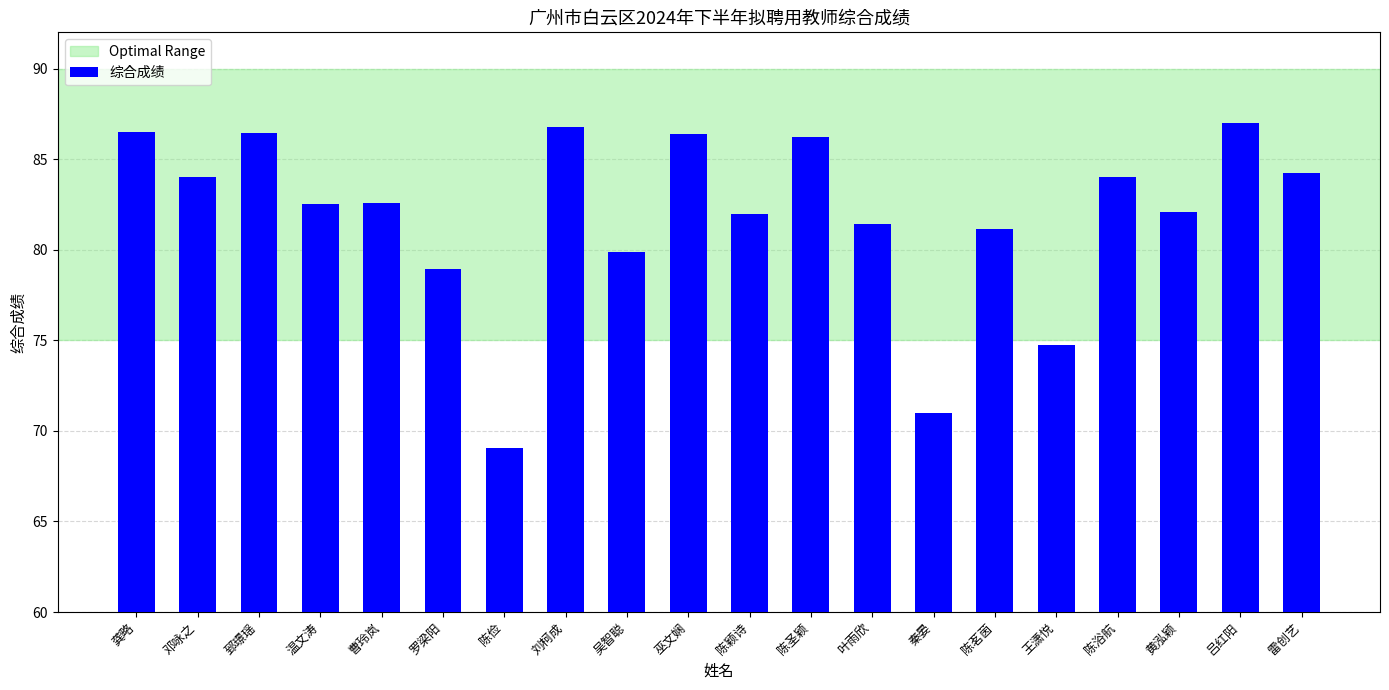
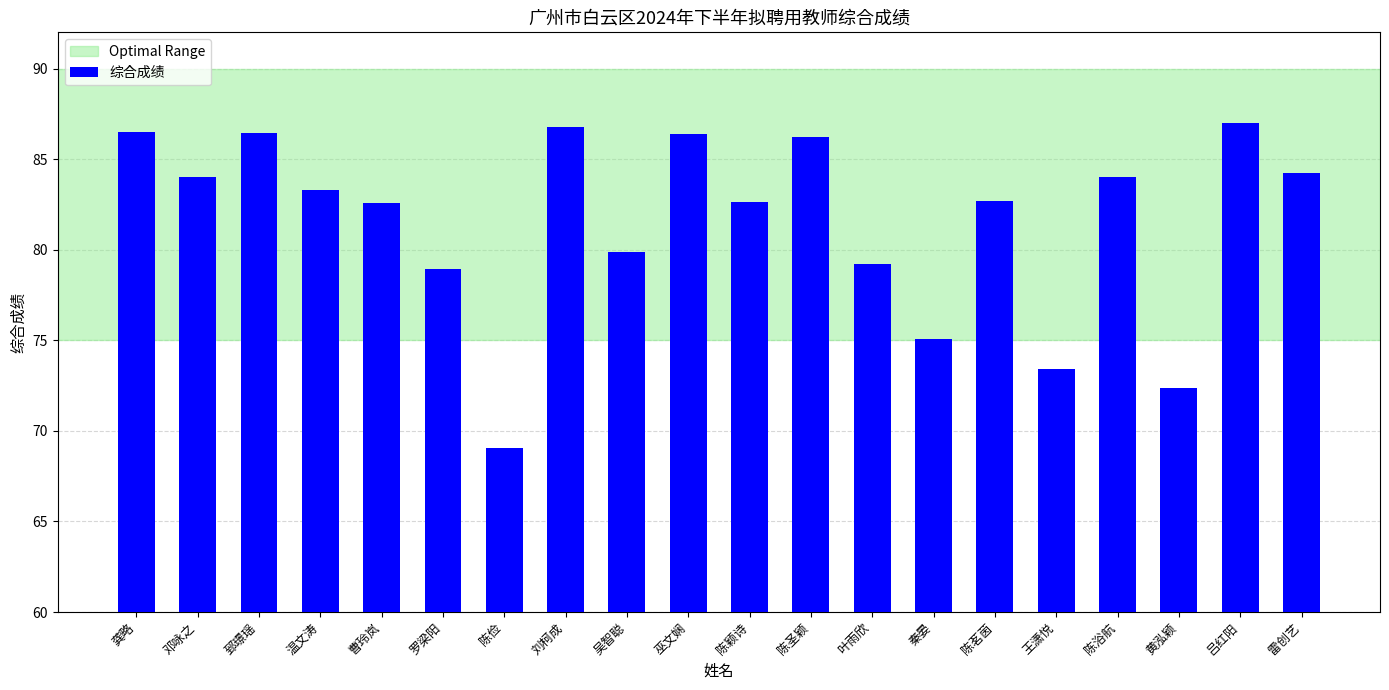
  {
    "龚略": 86.5,
    "邓咏之": 84.0,
    "郅璟瑶": 86.5,
-   "温文涛": 82.5,
+   "温文涛": 83.3,
    "曹玲岚": 82.6,
    "罗梁阳": 78.9,
    "陈俭": 69.0,
    "刘柯成": 86.8,
    "吴智聪": 79.9,
    "巫文娴": 86.4,
-   "陈颖诗": 82.0,
+   "陈颖诗": 82.7,
    "陈圣颖": 86.2,
-   "叶雨欣": 81.4,
-   "秦晏": 71.0,
-   "陈茗茵": 81.2,
-   "王潇悦": 74.7,
+   "叶雨欣": 79.2,
+   "秦晏": 75.0,
+   "陈茗茵": 82.7,
+   "王潇悦": 73.4,
    "陈浴航": 84.0,
-   "黄泓颖": 82.1,
+   "黄泓颖": 72.4,
    "吕红阳": 87.0,
    "雷创艺": 84.2
  }
